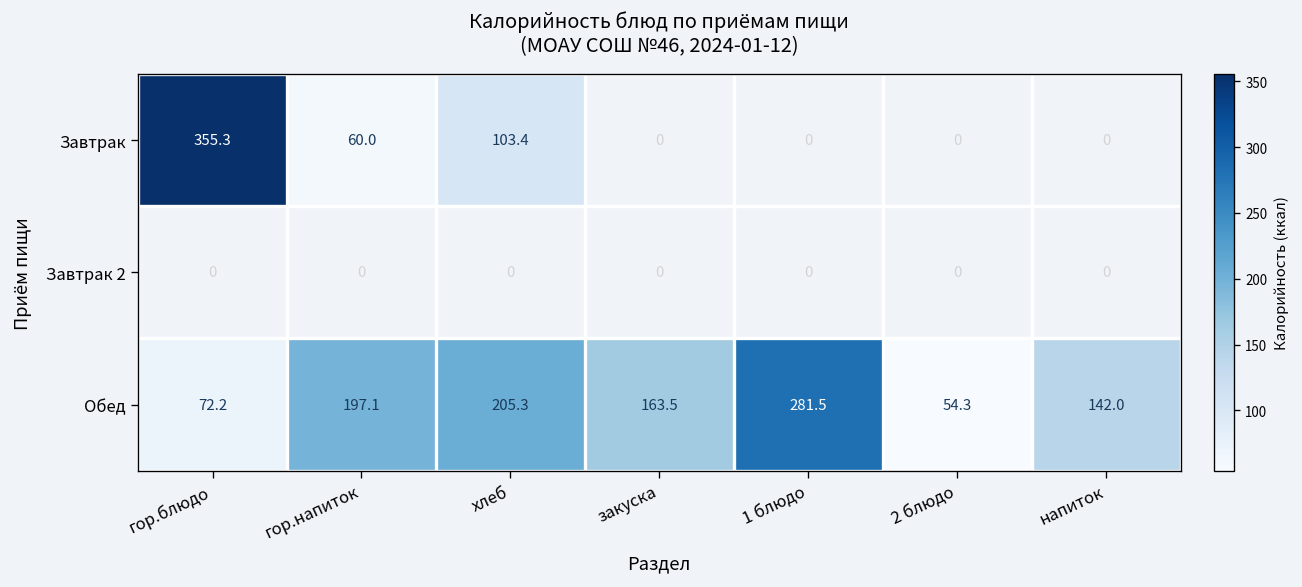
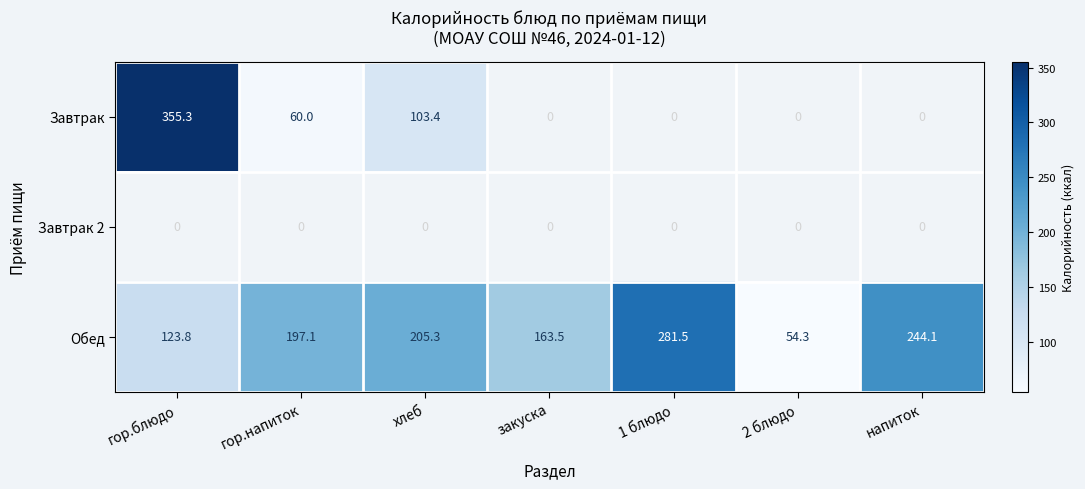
  {
    "Завтрак": {
      "гор.блюдо": 355.3,
      "гор.напиток": 60.0,
      "хлеб": 103.4
    },
    "Обед": {
-     "гор.блюдо": 72.2,
+     "гор.блюдо": 123.8,
      "гор.напиток": 197.1,
      "хлеб": 205.3,
      "закуска": 163.5,
      "1 блюдо": 281.5,
      "2 блюдо": 54.3,
-     "напиток": 142.0
+     "напиток": 244.1
    }
  }
